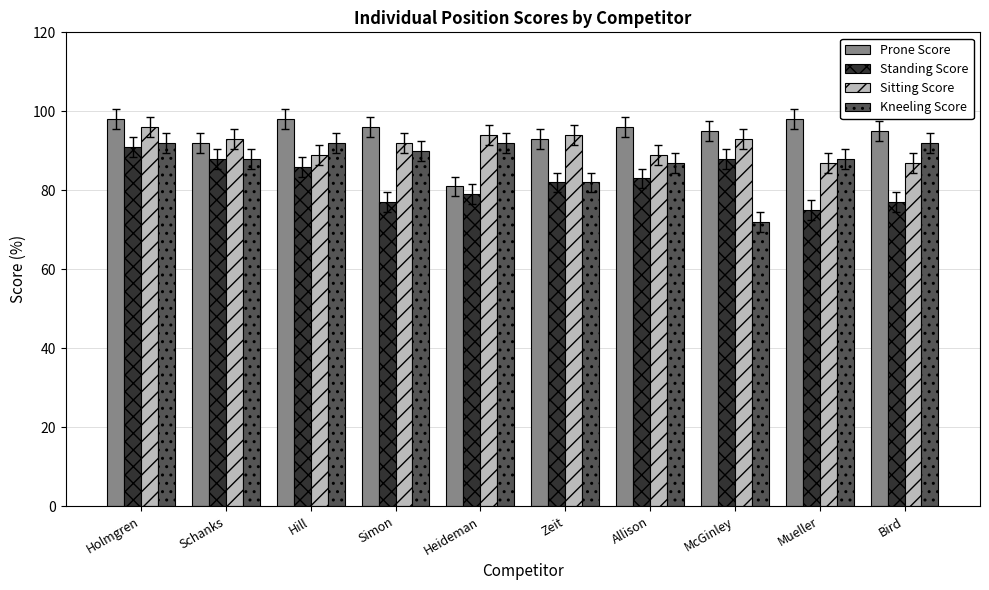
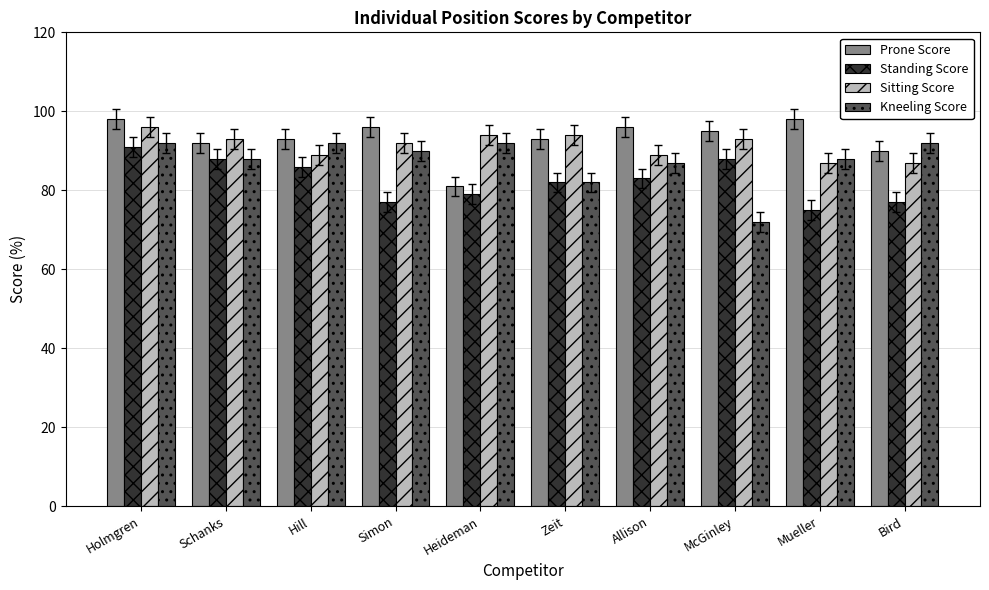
  {
    "Prone Score": {
      "Holmgren": 98,
      "Schanks": 92,
-     "Hill": 98,
+     "Hill": 93,
      "Simon": 96,
      "Heideman": 81,
      "Zeit": 93,
      "Allison": 96,
      "McGinley": 95,
      "Mueller": 98,
-     "Bird": 95
+     "Bird": 90
    },
    "Sitting Score": {
      "Holmgren": 96,
      "Schanks": 93,
      "Hill": 89,
      "Simon": 92,
      "Heideman": 94,
      "Zeit": 94,
      "Allison": 89,
      "McGinley": 93,
      "Mueller": 87,
      "Bird": 87
    }
  }
